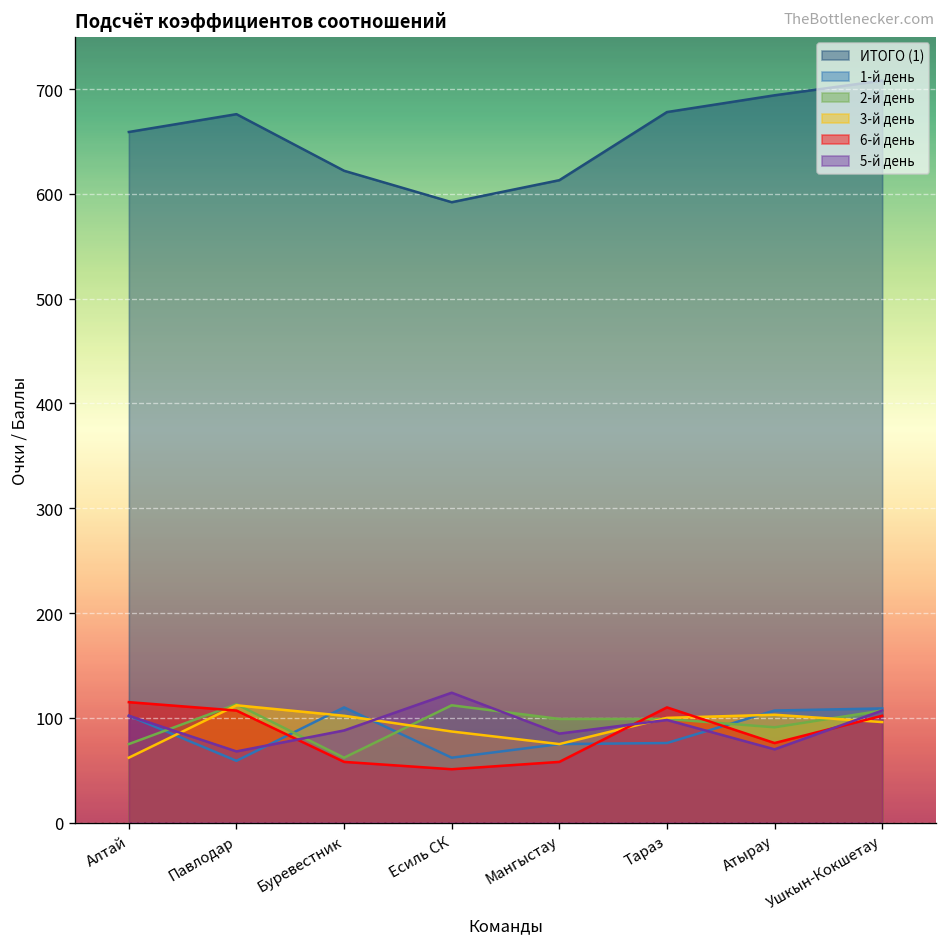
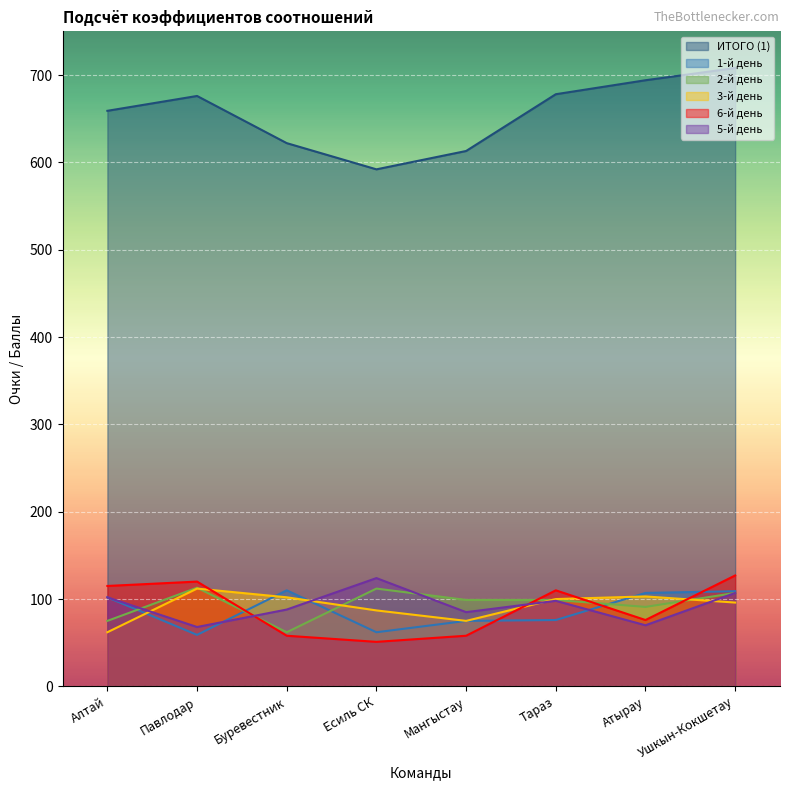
  {
    "2-й день": {
      "Алтай": 80,
      "Буревестник": 60,
      "Есиль СК": 110,
      "Мангыстау": 100,
      "Атырау": 90
    },
    "3-й день": {
      "Алтай": 60,
      "Буревестник": 100,
      "Есиль СК": 90,
      "Атырау": 100,
      "Ушкын-Кокшетау": 100
    },
    "6-й день": {
      "Алтай": 120,
-     "Павлодар": 110,
+     "Павлодар": 120,
      "Буревестник": 60,
      "Есиль СК": 50,
      "Мангыстау": 60,
      "Тараз": 110,
      "Атырау": 80,
-     "Ушкын-Кокшетау": 100
+     "Ушкын-Кокшетау": 130
    },
    "5-й день": {
      "Павлодар": 70,
      "Буревестник": 90,
      "Есиль СК": 120,
      "Мангыстау": 90,
      "Атырау": 70
    }
  }
